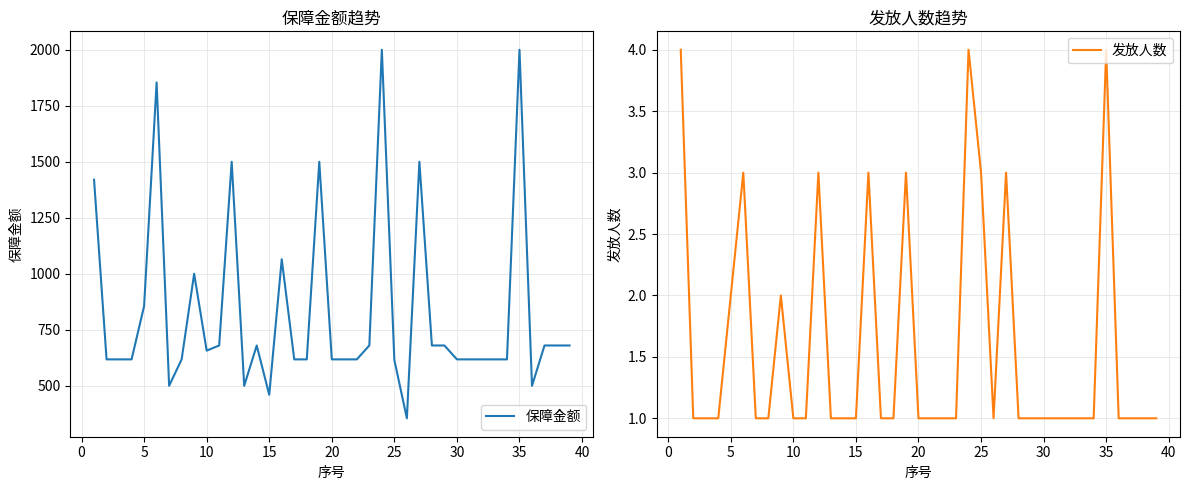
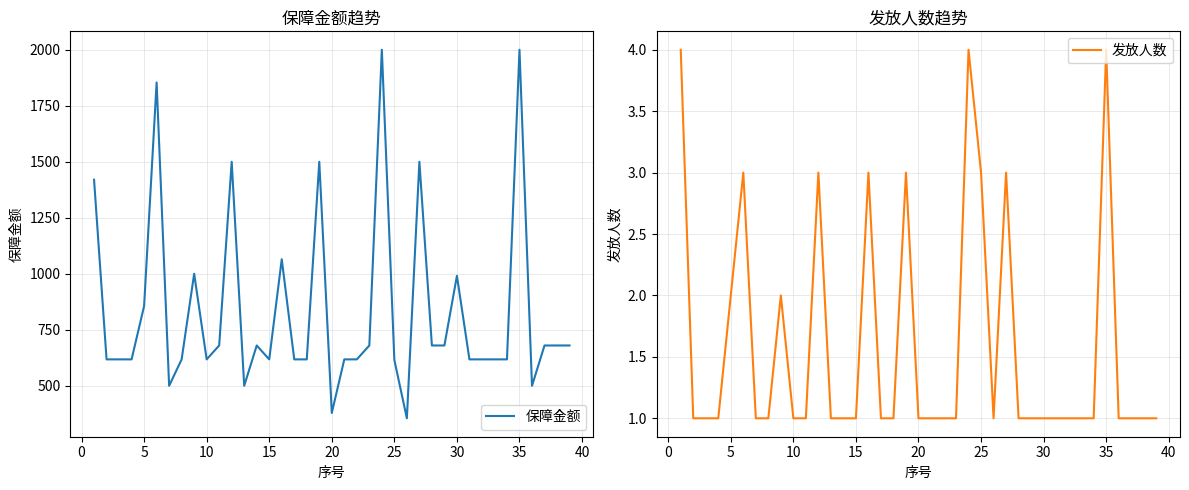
  {
    "保障金额趋势": {
      "5": 860,
-     "10": 660,
-     "15": 460,
-     "20": 620,
+     "10": 620,
+     "15": 620,
+     "20": 380,
      "25": 620,
-     "30": 620,
+     "30": 990,
      "35": 2000
    },
    "发放人数趋势": {
      "5": 2.00,
      "10": 1.00,
      "15": 1.00,
      "20": 1.00,
      "25": 3.00,
      "30": 1.00
    }
  }
